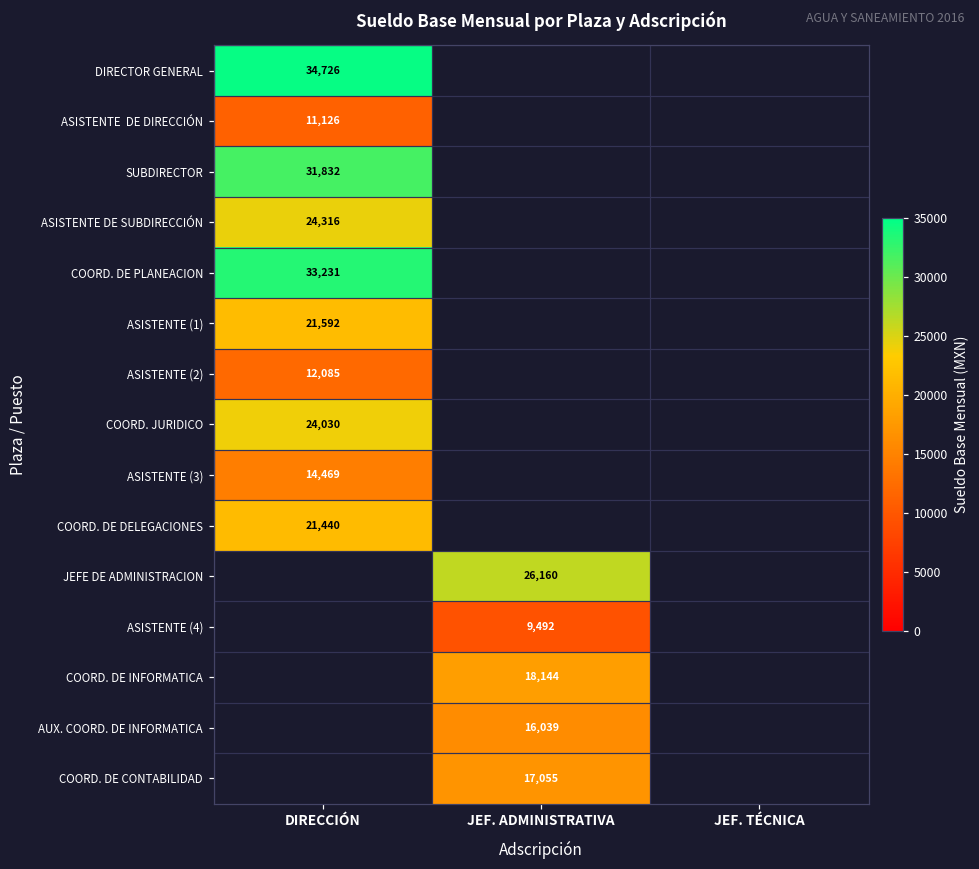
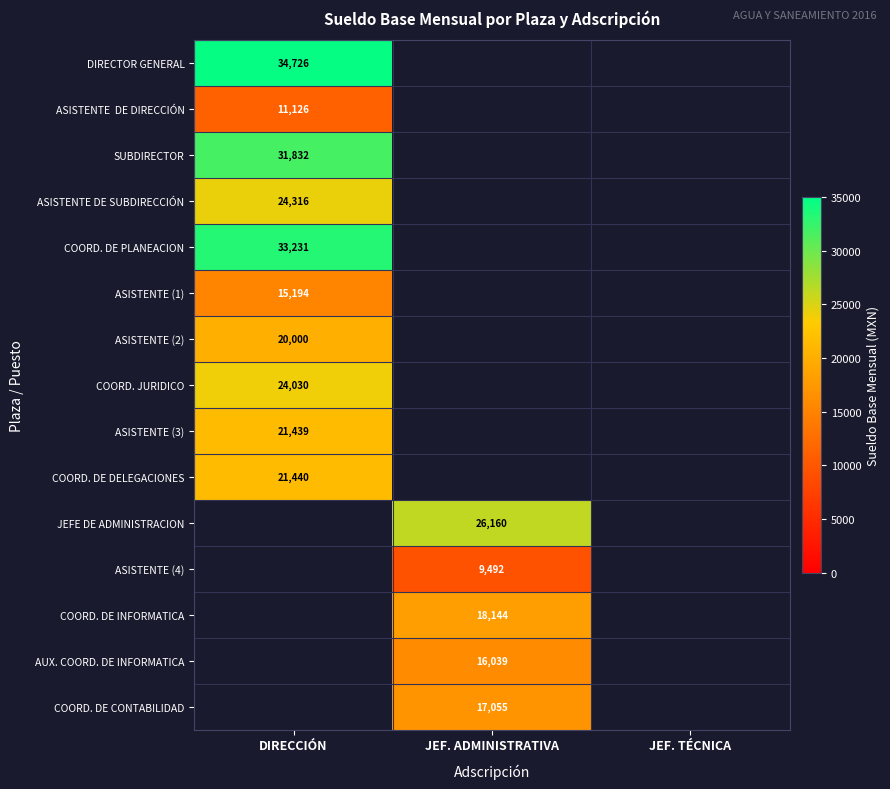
  {
    "DIRECTOR GENERAL": {
      "DIRECCIÓN": "34,726"
    },
    "ASISTENTE DE DIRECCIÓN": {
      "DIRECCIÓN": "11,126"
    },
    "SUBDIRECTOR": {
      "DIRECCIÓN": "31,832"
    },
    "ASISTENTE DE SUBDIRECCIÓN": {
      "DIRECCIÓN": "24,316"
    },
    "COORD. DE PLANEACION": {
      "DIRECCIÓN": "33,231"
    },
    "ASISTENTE (1)": {
-     "DIRECCIÓN": "21,592"
+     "DIRECCIÓN": "15,194"
    },
    "ASISTENTE (2)": {
-     "DIRECCIÓN": "12,085"
+     "DIRECCIÓN": "20,000"
    },
    "COORD. JURIDICO": {
      "DIRECCIÓN": "24,030"
    },
    "ASISTENTE (3)": {
-     "DIRECCIÓN": "14,469"
+     "DIRECCIÓN": "21,439"
    },
    "COORD. DE DELEGACIONES": {
      "DIRECCIÓN": "21,440"
    },
    "JEFE DE ADMINISTRACION": {
      "JEF. ADMINISTRATIVA": "26,160"
    },
    "ASISTENTE (4)": {
      "JEF. ADMINISTRATIVA": "9,492"
    },
    "COORD. DE INFORMATICA": {
      "JEF. ADMINISTRATIVA": "18,144"
    },
    "AUX. COORD. DE INFORMATICA": {
      "JEF. ADMINISTRATIVA": "16,039"
    },
    "COORD. DE CONTABILIDAD": {
      "JEF. ADMINISTRATIVA": "17,055"
    }
  }
